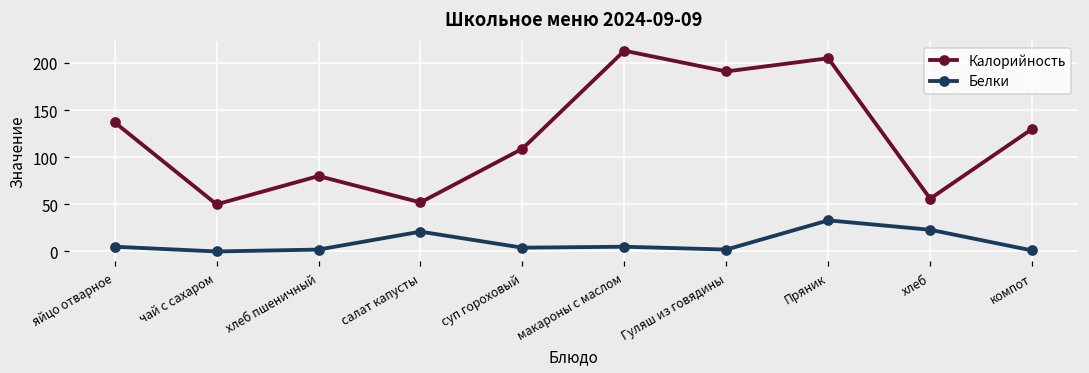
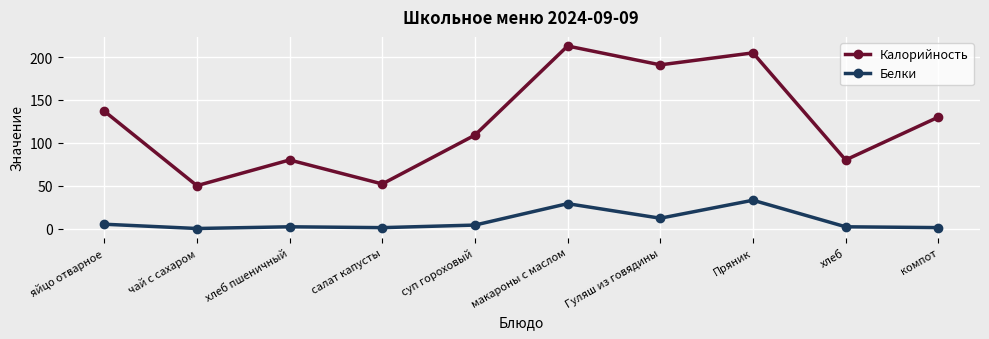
  {
    "Калорийность": {
      "яйцо отварное": 140,
      "чай с сахаром": 50,
      "хлеб пшеничный": 80,
      "салат капусты": 50,
      "суп гороховый": 110,
      "макароны с маслом": 210,
      "Гуляш из говядины": 190,
      "Пряник": 210,
-     "хлеб": 60,
+     "хлеб": 80,
      "компот": 130
    },
    "Белки": {
      "яйцо отварное": 10,
      "чай с сахаром": 0,
      "хлеб пшеничный": 0,
-     "салат капусты": 20,
+     "салат капусты": 0,
      "суп гороховый": 0,
-     "макароны с маслом": 10,
-     "Гуляш из говядины": 0,
+     "макароны с маслом": 30,
+     "Гуляш из говядины": 10,
      "Пряник": 30,
-     "хлеб": 20,
+     "хлеб": 0,
      "компот": 0
    }
  }
